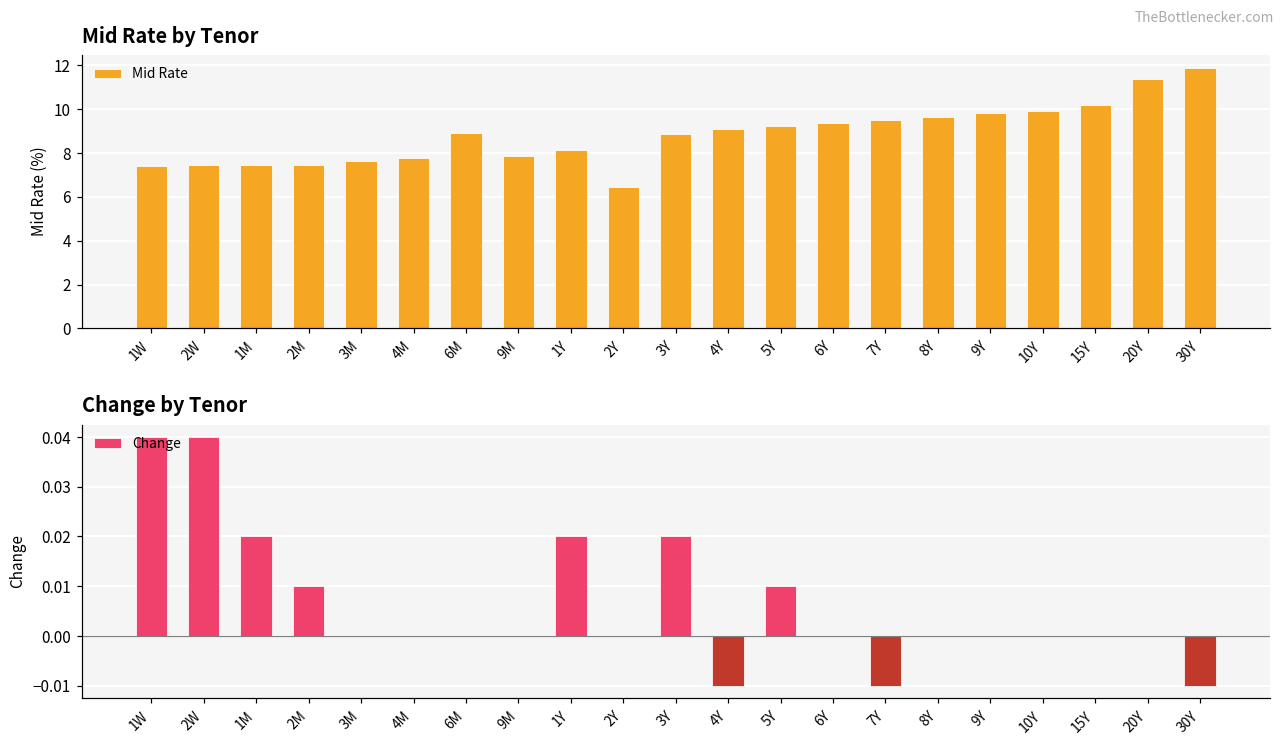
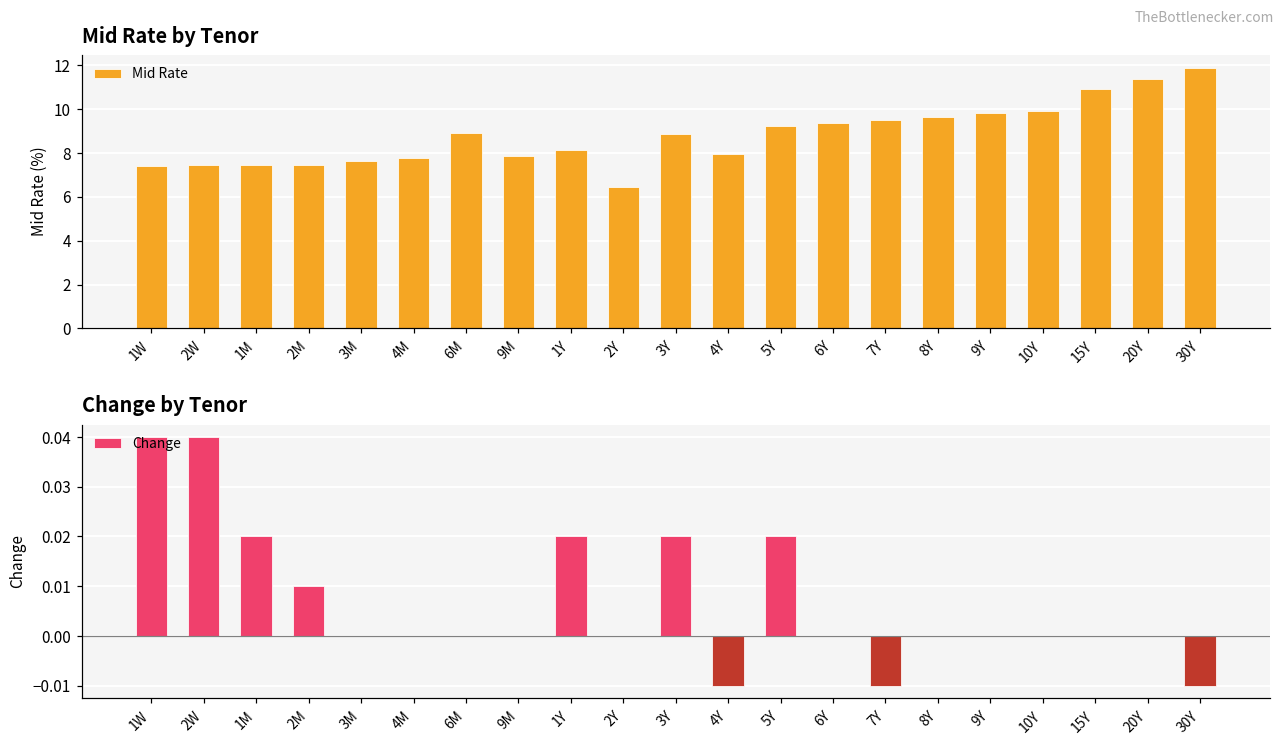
  {
    "Mid Rate by Tenor": {
      "1W": 7.4,
      "2W": 7.5,
      "1M": 7.5,
      "2M": 7.5,
      "3M": 7.6,
      "4M": 7.8,
      "6M": 8.9,
      "9M": 7.9,
      "1Y": 8.1,
      "2Y": 6.5,
      "3Y": 8.9,
-     "4Y": 9.1,
+     "4Y": 7.9,
      "5Y": 9.2,
      "6Y": 9.4,
      "7Y": 9.5,
      "8Y": 9.6,
      "9Y": 9.8,
      "10Y": 9.9,
-     "15Y": 10.2,
+     "15Y": 10.9,
      "20Y": 11.4,
      "30Y": 11.9
    },
    "Change by Tenor": {
      "1W": 0.04,
      "2W": 0.04,
      "1M": 0.02,
      "2M": 0.01,
      "3M": 0.00,
      "4M": 0.00,
      "6M": 0.00,
      "9M": 0.00,
      "1Y": 0.02,
      "2Y": 0.00,
      "3Y": 0.02,
      "4Y": -0.01,
-     "5Y": 0.01,
+     "5Y": 0.02,
      "6Y": 0.00,
      "7Y": -0.01,
      "8Y": 0.00,
      "9Y": 0.00,
      "10Y": 0.00,
      "15Y": 0.00,
      "20Y": 0.00,
      "30Y": -0.01
    }
  }
